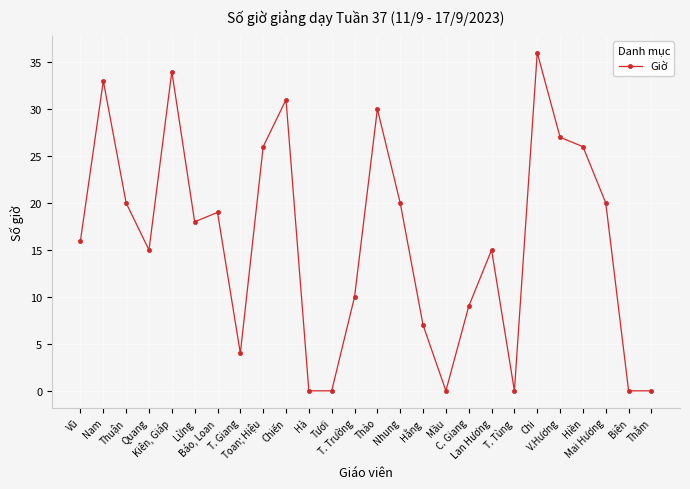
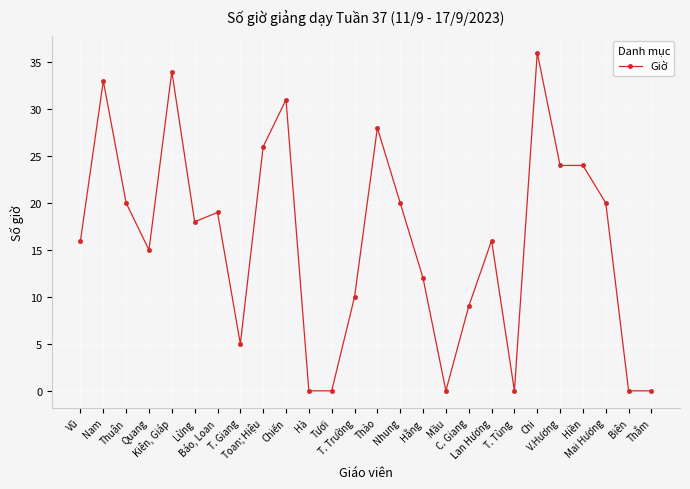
  {
    "Vũ": 16,
    "Nam": 33,
    "Thuận": 20,
    "Quang": 15,
    "Kiên, Giáp": 34,
    "Lừng": 18,
    "Báo, Loan": 19,
-   "T. Giang": 4,
+   "T. Giang": 5,
    "Toan; Hiệu": 26,
    "Chiến": 31,
    "Hà": 0,
    "Tươi": 0,
    "T. Trường": 10,
-   "Thảo": 30,
+   "Thảo": 28,
    "Nhung": 20,
-   "Hằng": 7,
+   "Hằng": 12,
    "Mầu": 0,
    "C. Giang": 9,
-   "Lan Hương": 15,
+   "Lan Hương": 16,
    "T. Tùng": 0,
    "Chi": 36,
-   "V.Hương": 27,
-   "Hiền": 26,
+   "V.Hương": 24,
+   "Hiền": 24,
    "Mai Hương": 20,
    "Biên": 0,
    "Thắm": 0
  }
